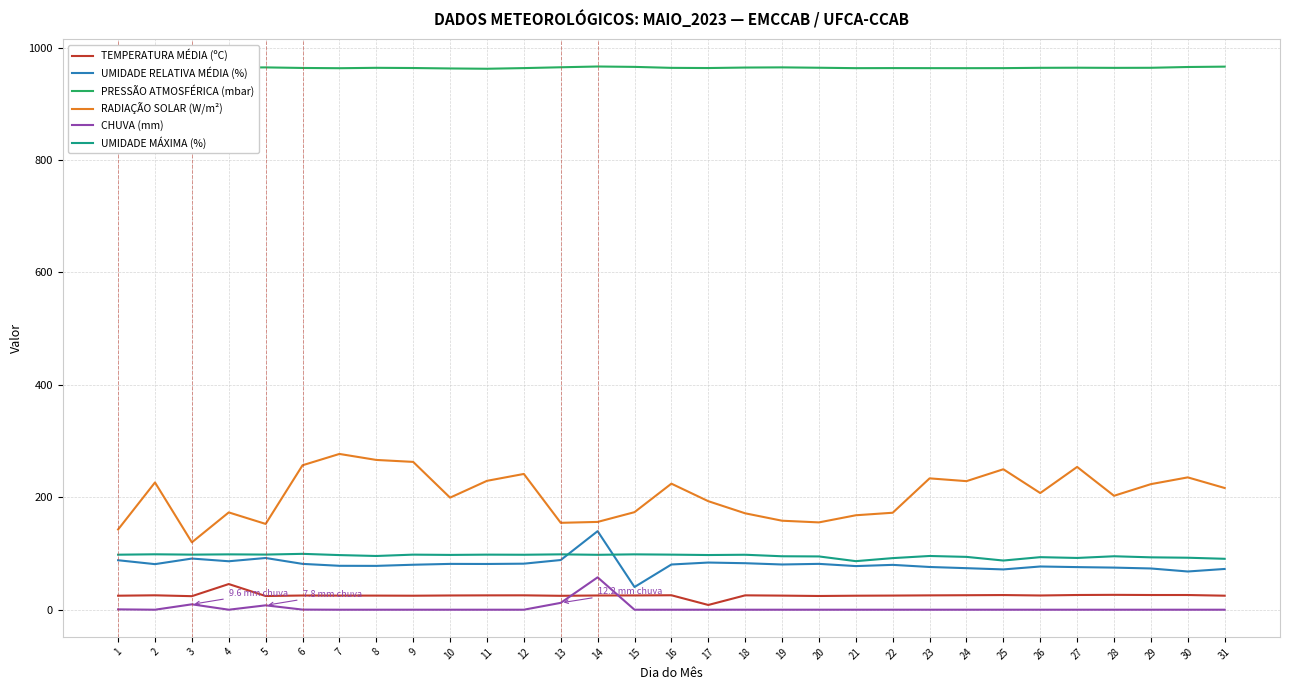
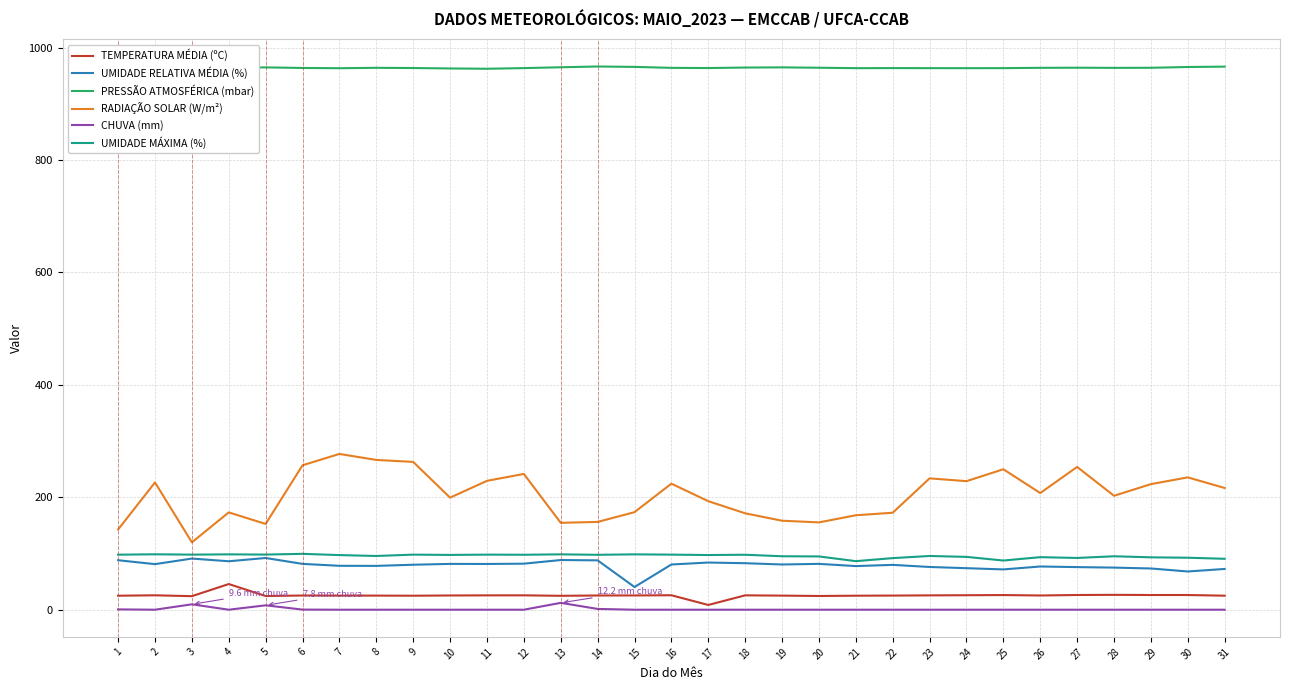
  {
    "TEMPERATURA MÉDIA (ºC)": {
      "1": 20,
      "2": 30,
      "3": 20,
      "4": 50,
      "8": 30,
      "9": 20,
      "10": 30,
      "11": 30,
      "12": 30,
      "13": 20,
      "16": 30,
      "17": 10,
      "18": 30,
      "19": 30,
      "20": 20,
      "21": 20,
      "22": 30,
      "23": 30,
      "24": 30,
      "25": 30,
      "26": 30,
      "27": 30,
      "28": 30,
      "29": 30,
      "30": 30,
      "31": 20
    },
    "UMIDADE RELATIVA MÉDIA (%)": {
      "1": 90,
      "2": 80,
      "3": 90,
      "4": 90,
      "5": 90,
      "6": 80,
      "7": 80,
      "8": 80,
      "9": 80,
      "10": 80,
      "11": 80,
      "12": 80,
      "13": 90,
-     "14": 140,
+     "14": 90,
      "16": 80,
      "17": 80,
      "18": 80,
      "19": 80,
      "20": 80,
      "21": 80,
      "22": 80,
      "23": 80,
      "24": 70,
      "25": 70,
      "26": 80,
      "27": 80,
      "28": 70,
      "29": 70,
      "30": 70,
      "31": 70
    },
    "RADIAÇÃO SOLAR (W/m²)": {
      "1": 140,
      "2": 230,
      "3": 120,
      "4": 170,
      "5": 150,
      "6": 260,
      "7": 280,
      "8": 270,
      "9": 260,
      "10": 200,
      "11": 230,
      "12": 240,
      "13": 150,
      "14": 160,
      "15": 170,
      "16": 220,
      "17": 190,
      "18": 170,
      "19": 160,
      "20": 160,
      "21": 170,
      "22": 170,
      "23": 230,
      "24": 230,
      "25": 250,
      "26": 210,
      "27": 250,
      "28": 200,
      "29": 220,
      "30": 240,
      "31": 220
    },
    "CHUVA (mm)": {
      "1": 0,
      "2": 0,
      "3": 10,
      "4": 0,
      "6": 0,
      "7": 0,
      "8": 0,
      "9": 0,
      "10": 0,
      "11": 0,
      "12": 0,
      "13": 10,
-     "14": 60,
+     "14": 0,
      "15": 0,
      "16": 0,
      "17": 0,
      "18": 0,
      "19": 0,
      "20": 0,
      "21": 0,
      "22": 0,
      "23": 0,
      "24": 0,
      "25": 0,
      "26": 0,
      "27": 0,
      "28": 0,
      "29": 0,
      "30": 0,
      "31": 0
    }
  }
